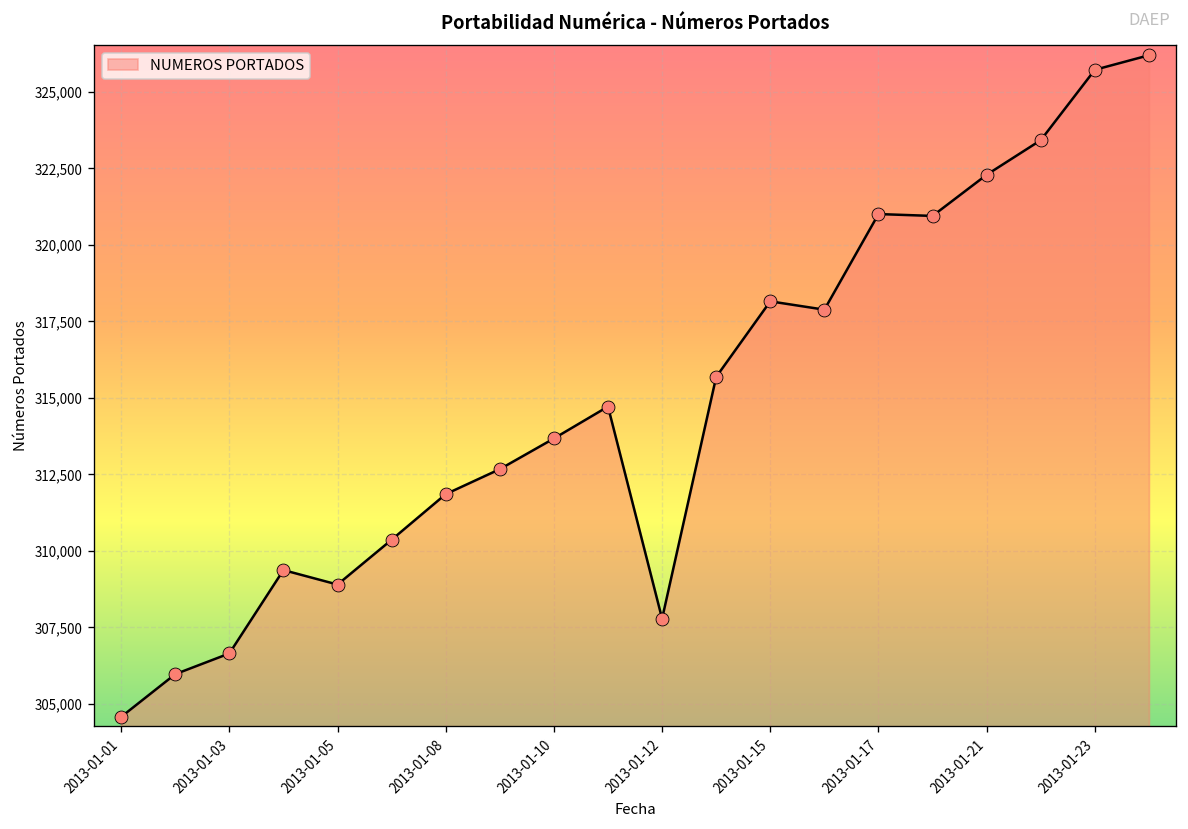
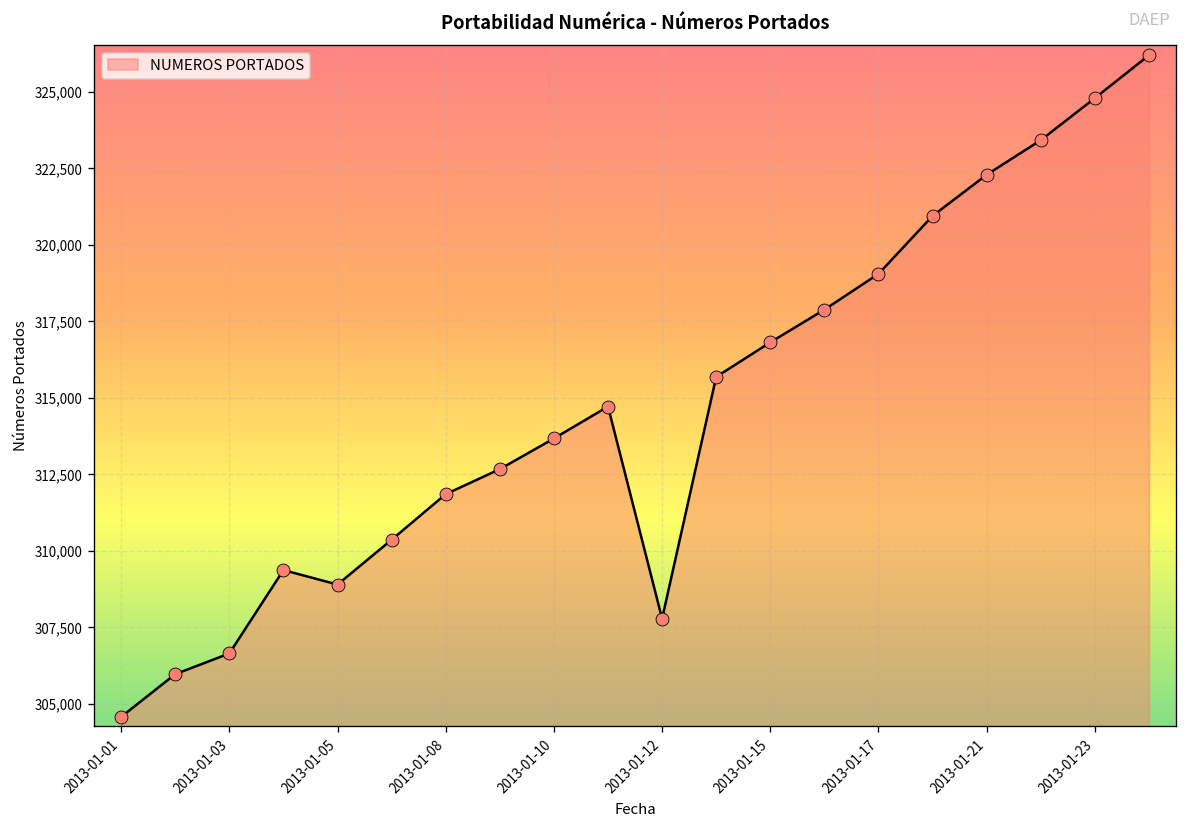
  {
    "2013-01-01": "304,600",
    "2013-01-03": "306,600",
    "2013-01-05": "308,900",
    "2013-01-08": "311,900",
    "2013-01-10": "313,700",
    "2013-01-12": "307,800",
-   "2013-01-15": "318,200",
-   "2013-01-17": "321,000",
+   "2013-01-15": "316,800",
+   "2013-01-17": "319,000",
    "2013-01-21": "322,300",
-   "2013-01-23": "325,700"
+   "2013-01-23": "324,800"
  }
